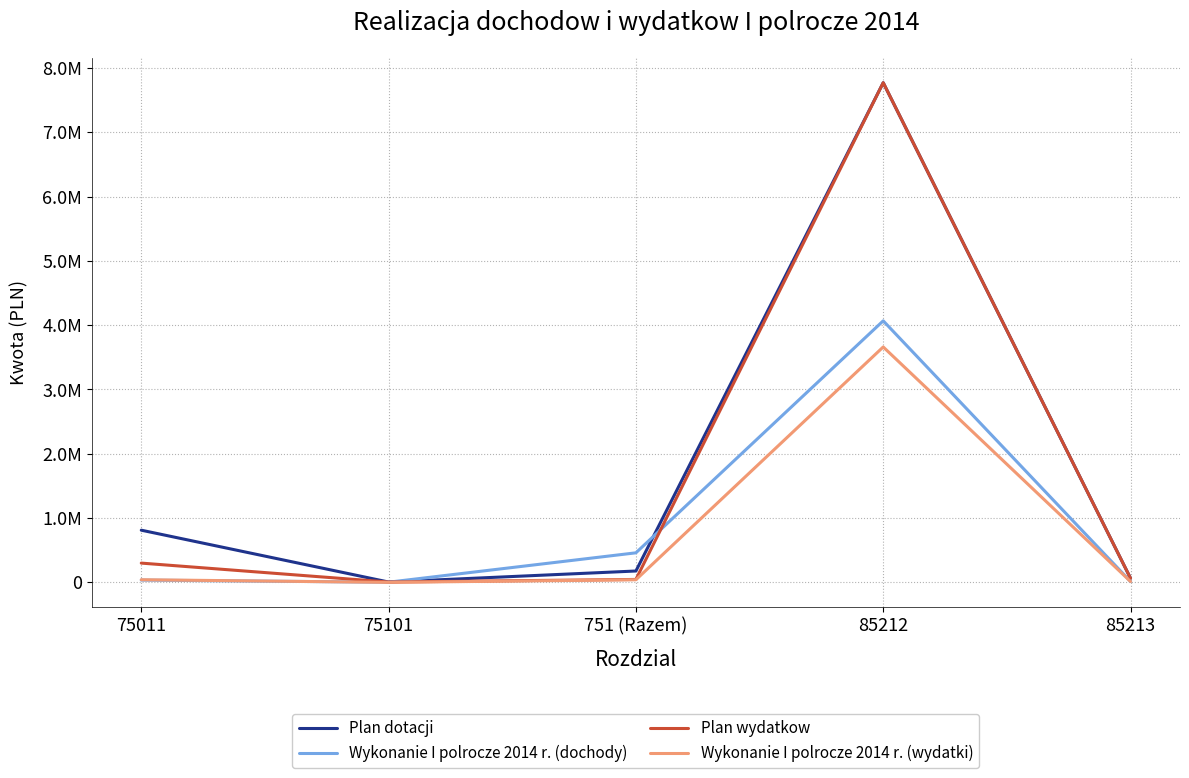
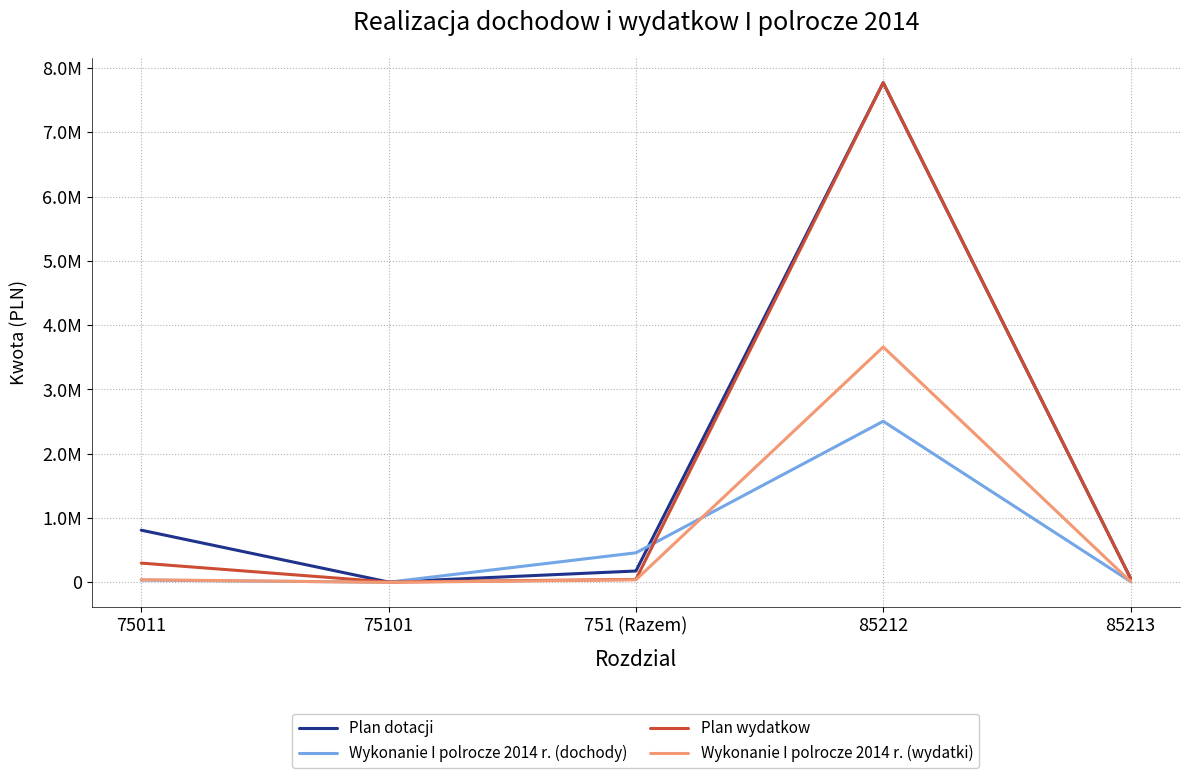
  {
    "Plan dotacji": {
      "75011": 800000,
      "751 (Razem)": 200000
    },
    "Wykonanie I polrocze 2014 r. (dochody)": {
      "751 (Razem)": 500000,
-     "85212": 4100000
+     "85212": 2500000
    },
    "Plan wydatkow": {
      "75011": 300000
    },
    "Wykonanie I polrocze 2014 r. (wydatki)": {
      "85212": 3700000
    }
  }
